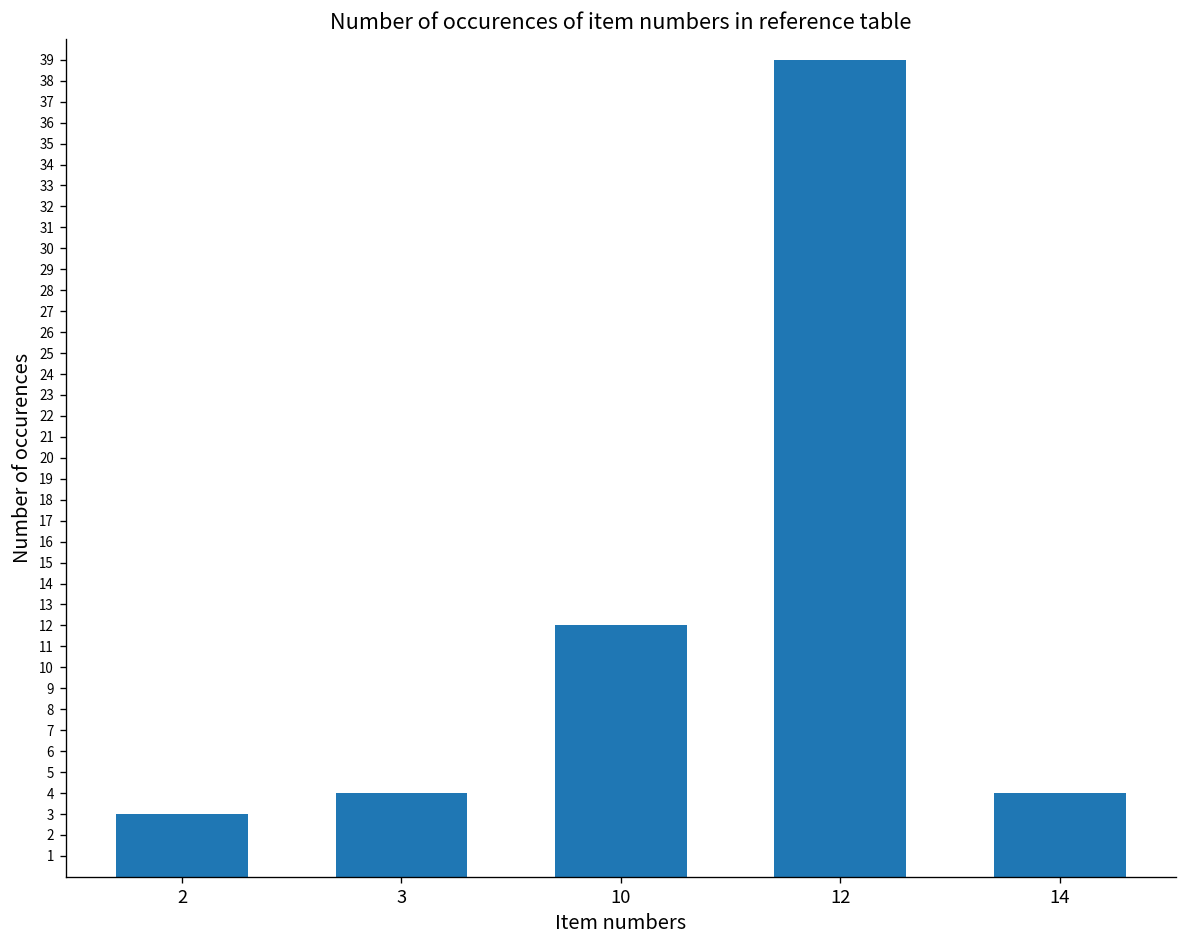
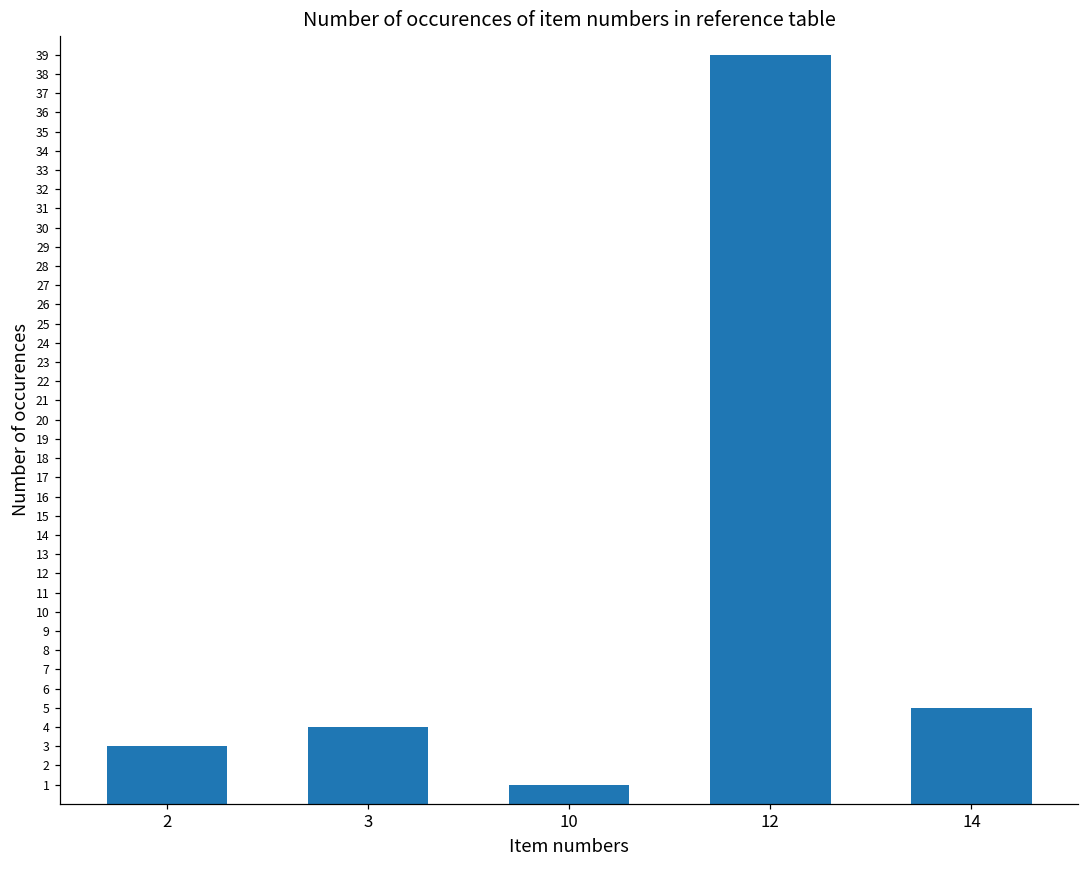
  {
    "2": 3,
    "3": 4,
-   "10": 12,
+   "10": 1,
    "12": 39,
-   "14": 4
+   "14": 5
  }
